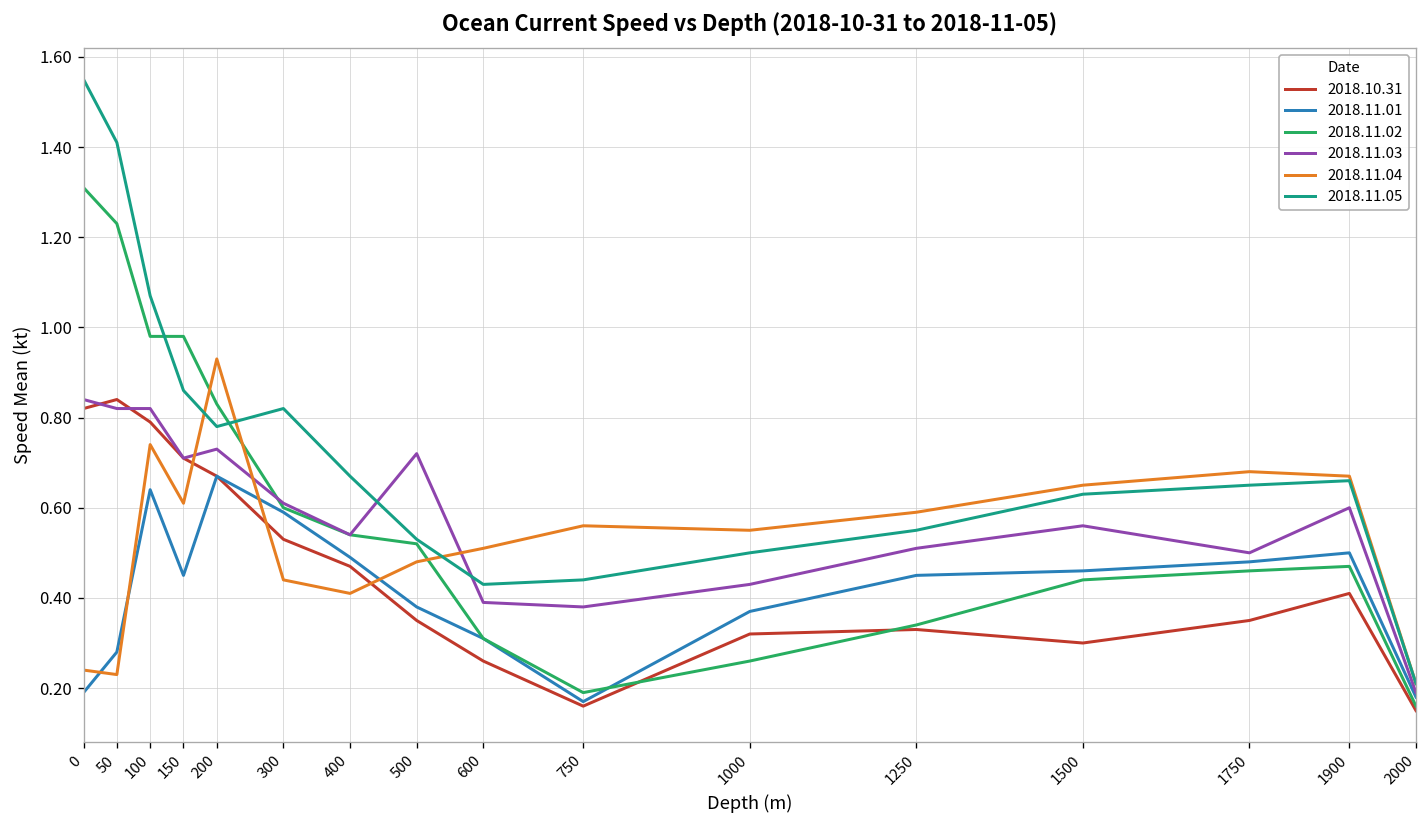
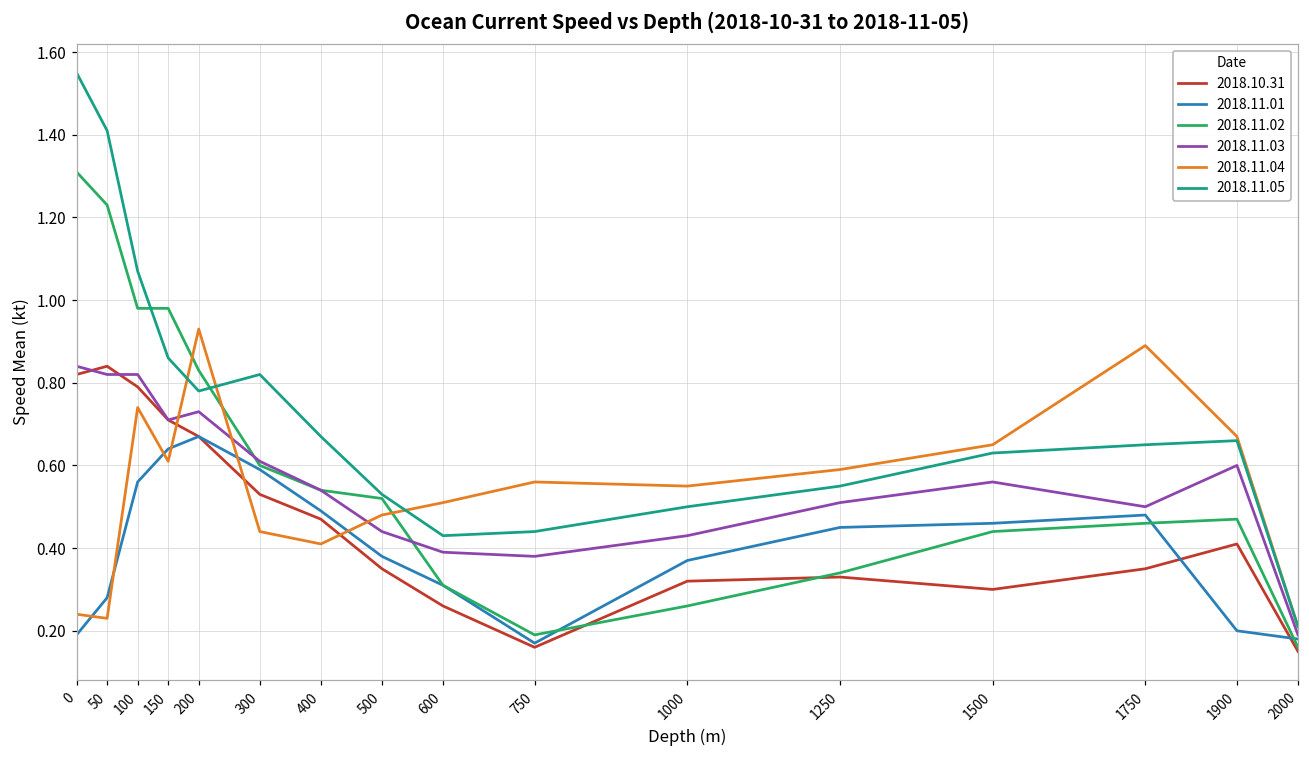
  {
    "2018.10.31": {
      "0": 0.82,
      "50": 0.84,
      "100": 0.79,
      "300": 0.53,
      "400": 0.47,
      "500": 0.35,
      "600": 0.26,
      "750": 0.16,
      "1000": 0.32,
      "1250": 0.33,
      "1500": 0.30,
      "1750": 0.35,
      "1900": 0.41,
      "2000": 0.15
    },
    "2018.11.01": {
      "0": 0.19,
      "50": 0.28,
-     "100": 0.64,
-     "150": 0.45,
+     "100": 0.56,
+     "150": 0.64,
      "300": 0.59,
      "400": 0.49,
      "500": 0.38,
      "750": 0.17,
      "1000": 0.37,
      "1250": 0.45,
      "1500": 0.46,
      "1750": 0.48,
-     "1900": 0.5,
+     "1900": 0.2,
      "2000": 0.18
    },
    "2018.11.03": {
      "0": 0.84,
      "50": 0.82,
      "100": 0.82,
      "200": 0.73,
      "300": 0.61,
-     "500": 0.72,
+     "500": 0.44,
      "600": 0.39,
      "750": 0.38,
      "1000": 0.43,
      "1250": 0.51,
      "1500": 0.56,
      "1750": 0.50,
      "1900": 0.60,
      "2000": 0.19
    },
    "2018.11.04": {
      "0": 0.24,
      "50": 0.23,
      "100": 0.74,
      "150": 0.61,
      "200": 0.93,
      "300": 0.44,
      "400": 0.41,
      "500": 0.48,
      "600": 0.51,
      "750": 0.56,
      "1000": 0.55,
      "1250": 0.59,
      "1500": 0.65,
-     "1750": 0.68,
+     "1750": 0.89,
      "1900": 0.67
    }
  }
